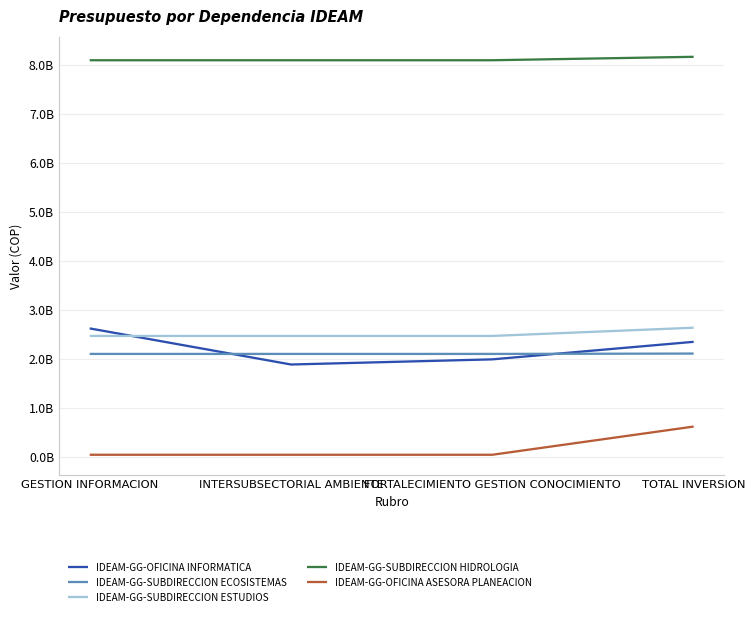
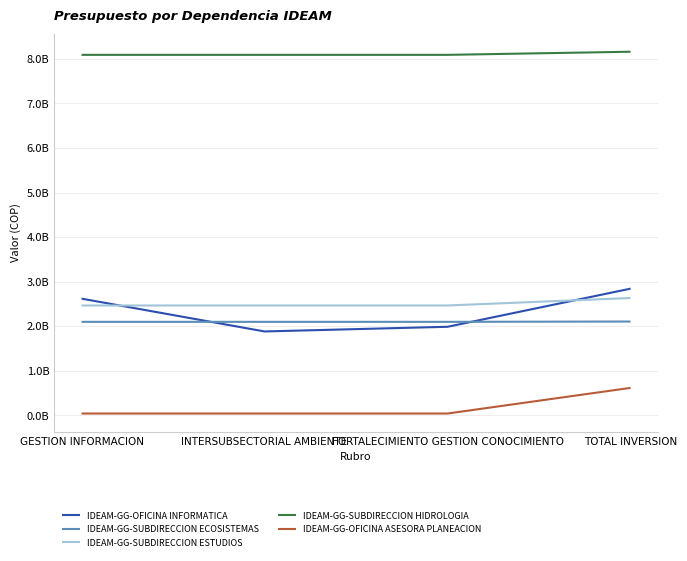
  {
    "IDEAM-GG-OFICINA INFORMATICA": {
      "GESTION INFORMACION": 2600000000,
      "INTERSUBSECTORIAL AMBIENTE": 1900000000,
      "FORTALECIMIENTO GESTION CONOCIMIENTO": 2000000000,
-     "TOTAL INVERSION": 2300000000
+     "TOTAL INVERSION": 2800000000
    },
    "IDEAM-GG-SUBDIRECCION ECOSISTEMAS": {
      "GESTION INFORMACION": 2100000000,
      "INTERSUBSECTORIAL AMBIENTE": 2100000000,
      "FORTALECIMIENTO GESTION CONOCIMIENTO": 2100000000,
      "TOTAL INVERSION": 2100000000
    },
    "IDEAM-GG-SUBDIRECCION ESTUDIOS": {
      "GESTION INFORMACION": 2500000000,
      "INTERSUBSECTORIAL AMBIENTE": 2500000000,
      "FORTALECIMIENTO GESTION CONOCIMIENTO": 2500000000,
      "TOTAL INVERSION": 2600000000
    },
    "IDEAM-GG-SUBDIRECCION HIDROLOGIA": {
      "GESTION INFORMACION": 8100000000,
      "INTERSUBSECTORIAL AMBIENTE": 8100000000,
      "FORTALECIMIENTO GESTION CONOCIMIENTO": 8100000000,
      "TOTAL INVERSION": 8200000000
    },
    "IDEAM-GG-OFICINA ASESORA PLANEACION": {
      "GESTION INFORMACION": 0,
      "INTERSUBSECTORIAL AMBIENTE": 0,
      "FORTALECIMIENTO GESTION CONOCIMIENTO": 0,
      "TOTAL INVERSION": 600000000
    }
  }
